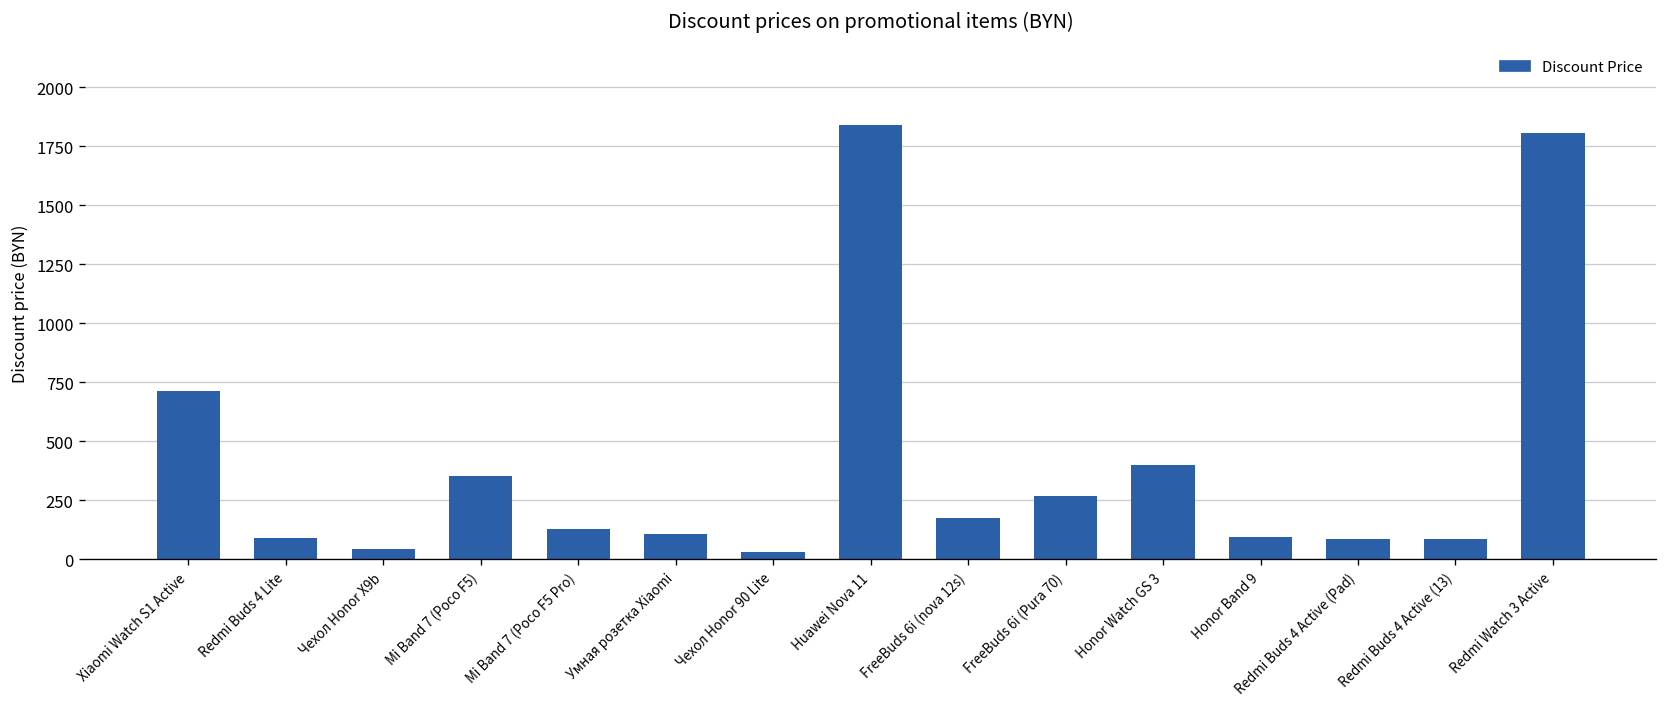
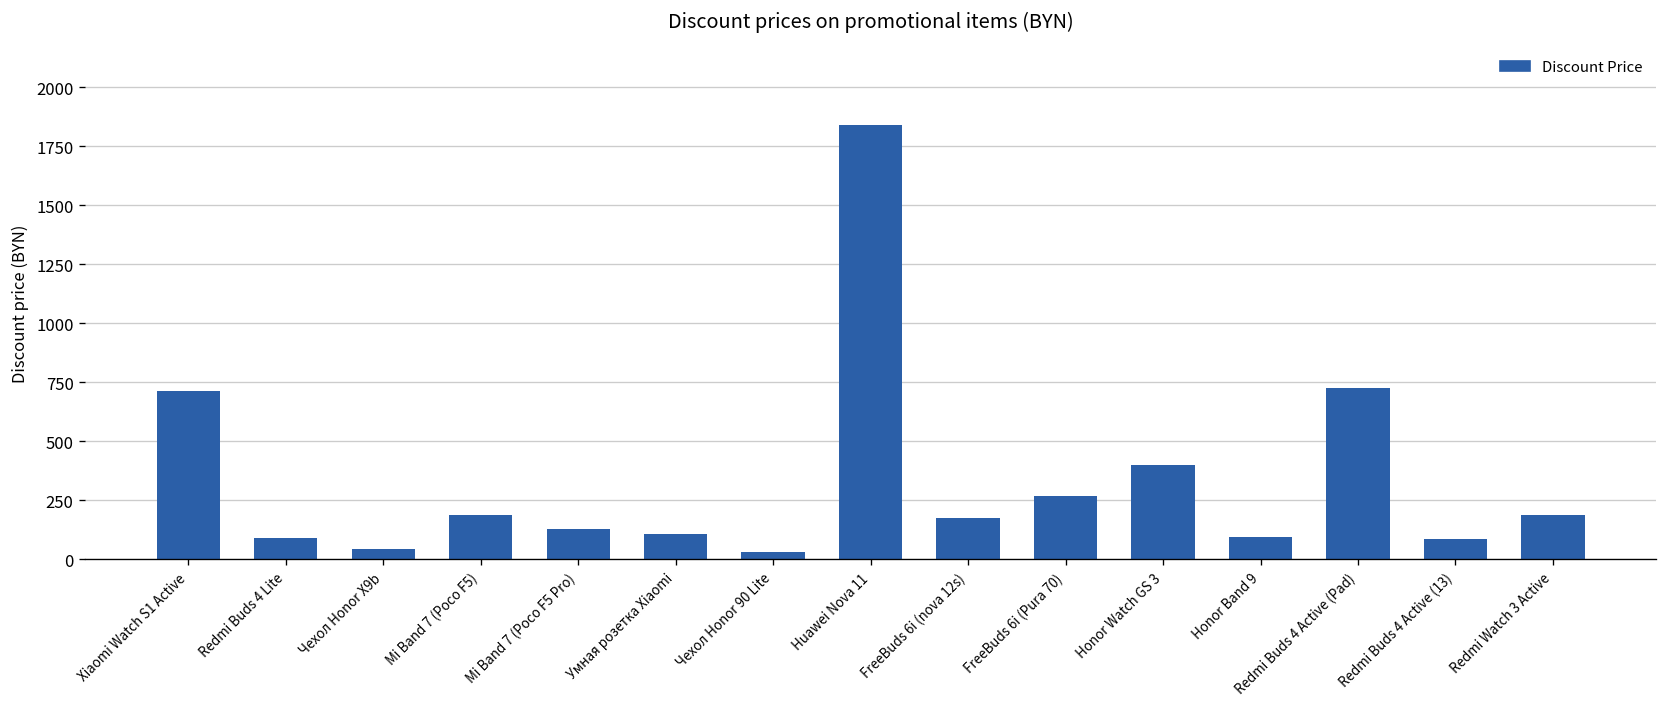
  {
    "Xiaomi Watch S1 Active": 710,
    "Redmi Buds 4 Lite": 90,
    "Чехол Honor X9b": 40,
-   "Mi Band 7 (Poco F5)": 350,
+   "Mi Band 7 (Poco F5)": 190,
    "Mi Band 7 (Poco F5 Pro)": 130,
    "Умная розетка Xiaomi": 110,
    "Чехол Honor 90 Lite": 30,
    "Huawei Nova 11": 1840,
    "FreeBuds 6i (nova 12s)": 180,
    "FreeBuds 6i (Pura 70)": 270,
    "Honor Watch GS 3": 400,
    "Honor Band 9": 90,
-   "Redmi Buds 4 Active (Pad)": 80,
+   "Redmi Buds 4 Active (Pad)": 730,
    "Redmi Buds 4 Active (13)": 80,
-   "Redmi Watch 3 Active": 1810
+   "Redmi Watch 3 Active": 190
  }
